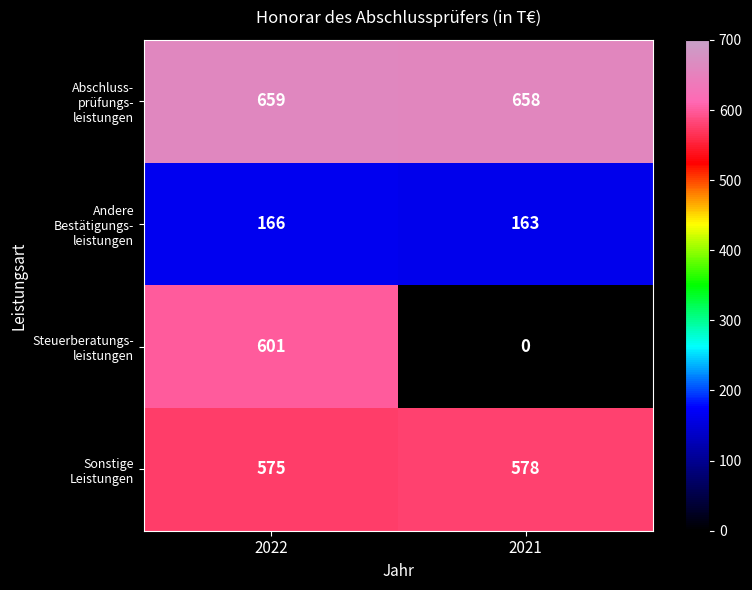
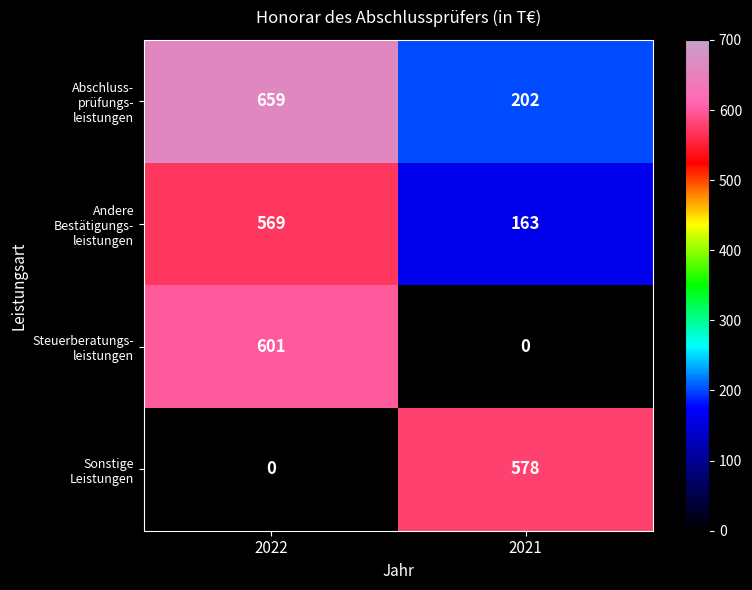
  {
    "Abschluss- prüfungs- leistungen": {
      "2022": 659,
-     "2021": 658
+     "2021": 202
    },
    "Andere Bestätigungs- leistungen": {
-     "2022": 166,
+     "2022": 569,
      "2021": 163
    },
    "Steuerberatungs- leistungen": {
      "2022": 601,
      "2021": 0
    },
    "Sonstige Leistungen": {
-     "2022": 575,
+     "2022": 0,
      "2021": 578
    }
  }
